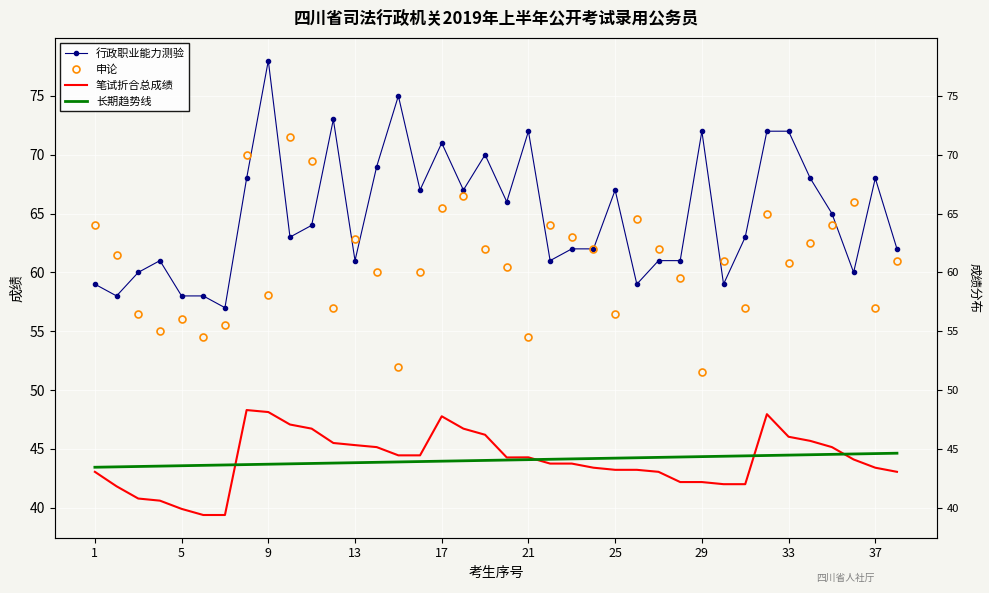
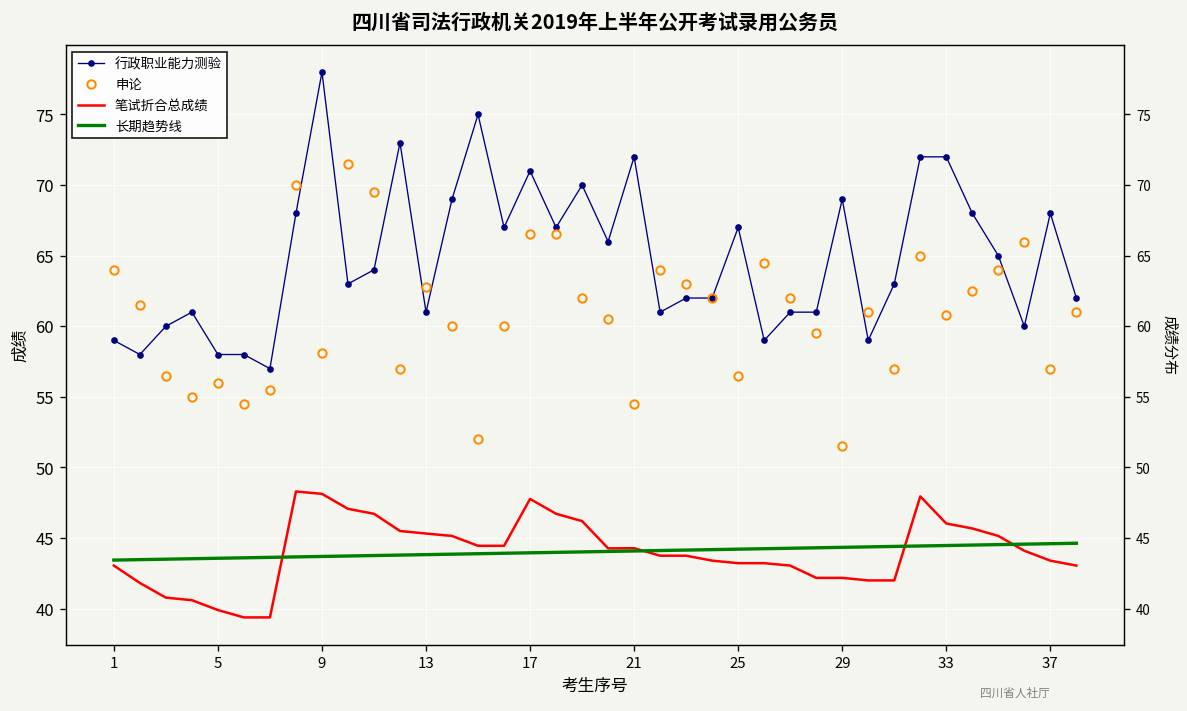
  {
    "行政职业能力测验": {
      "1": 59,
      "5": 58,
      "9": 78,
      "13": 61,
      "17": 71,
      "21": 72,
      "25": 67,
-     "29": 72,
+     "29": 69,
      "33": 72,
      "37": 68
    },
    "申论": {
      "1": 64.0,
      "5": 56.0,
      "9": 58.1,
      "13": 62.8,
-     "17": 65.5,
+     "17": 66.5,
      "21": 54.5,
      "25": 56.5,
      "29": 51.5,
      "33": 60.8,
      "37": 57.0
    },
    "笔试折合总成绩": {
      "1": 43.1,
      "5": 39.9,
      "9": 48.1,
      "13": 45.3,
      "17": 47.8,
      "25": 43.2,
      "29": 42.2,
      "33": 46.0,
      "37": 43.4
    },
    "长期趋势线": {
      "1": 43.4,
      "5": 43.6,
      "9": 43.7,
      "13": 43.8,
      "17": 44.0,
      "25": 44.2,
      "29": 44.3,
      "33": 44.5,
      "37": 44.6
    }
  }
